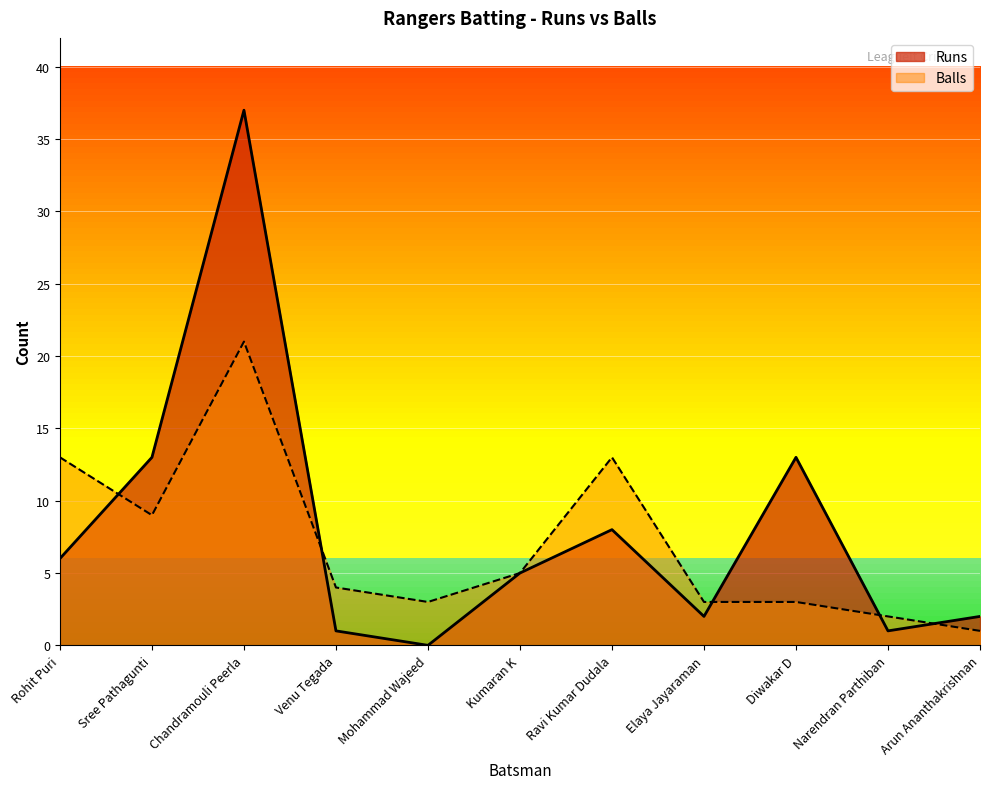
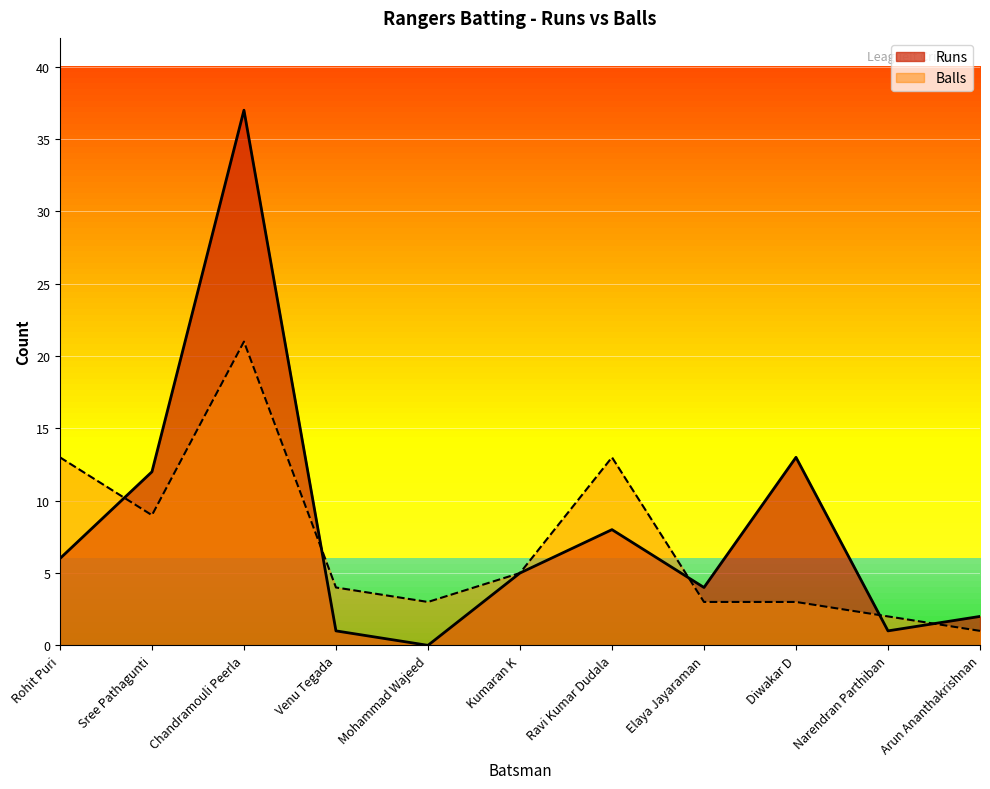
  {
    "Runs": {
      "Rohit Puri": 6,
-     "Sree Pathagunti": 13,
+     "Sree Pathagunti": 12,
      "Chandramouli Peerla": 37,
      "Venu Tegada": 1,
      "Mohammad Wajeed": 0,
      "Ravi Kumar Dudala": 8,
-     "Elaya Jayaraman": 2,
+     "Elaya Jayaraman": 4,
      "Diwakar D": 13,
      "Narendran Parthiban": 1,
      "Arun Ananthakrishnan": 2
    },
    "Balls": {
      "Rohit Puri": 13,
      "Sree Pathagunti": 9,
      "Chandramouli Peerla": 21,
      "Venu Tegada": 4,
      "Mohammad Wajeed": 3,
      "Ravi Kumar Dudala": 13,
      "Elaya Jayaraman": 3,
      "Diwakar D": 3,
      "Narendran Parthiban": 2,
      "Arun Ananthakrishnan": 1
    }
  }
